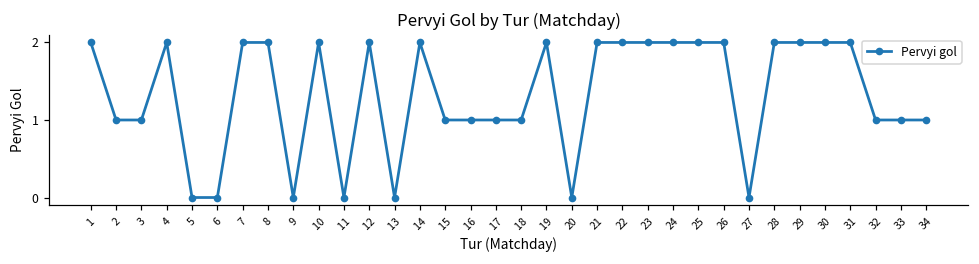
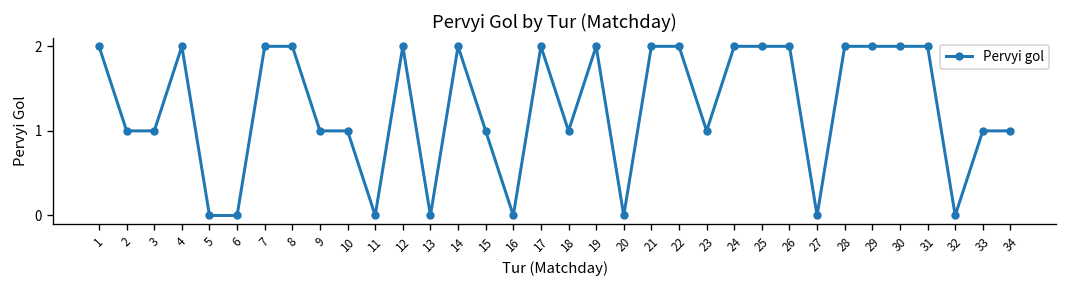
  {
    "1": 2,
    "2": 1,
    "3": 1,
    "4": 2,
    "5": 0,
    "6": 0,
    "7": 2,
    "8": 2,
-   "9": 0,
-   "10": 2,
+   "9": 1,
+   "10": 1,
    "11": 0,
    "12": 2,
    "13": 0,
    "14": 2,
    "15": 1,
-   "16": 1,
-   "17": 1,
+   "16": 0,
+   "17": 2,
    "18": 1,
    "19": 2,
    "20": 0,
    "21": 2,
    "22": 2,
-   "23": 2,
+   "23": 1,
    "24": 2,
    "25": 2,
    "26": 2,
    "27": 0,
    "28": 2,
    "29": 2,
    "30": 2,
    "31": 2,
-   "32": 1,
+   "32": 0,
    "33": 1,
    "34": 1
  }
